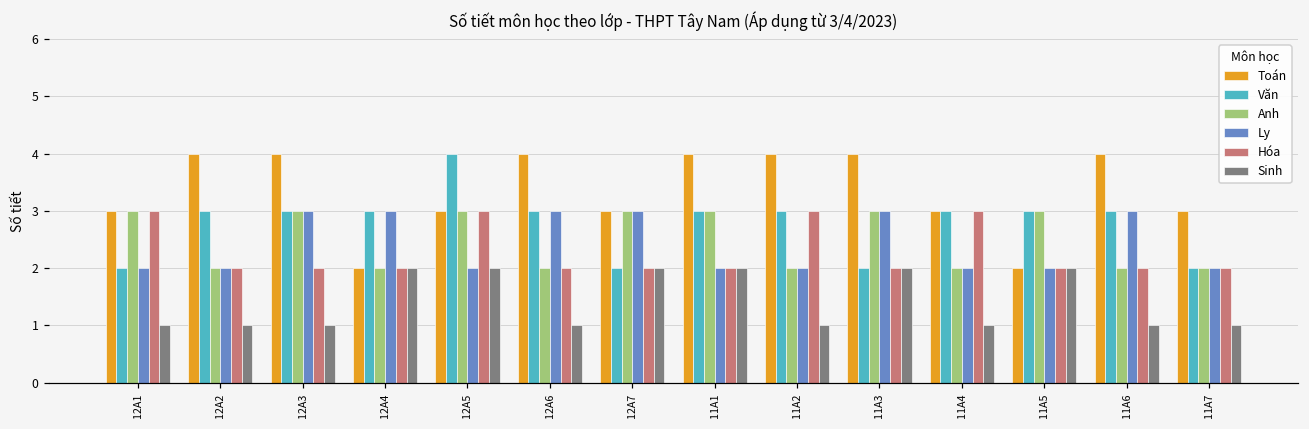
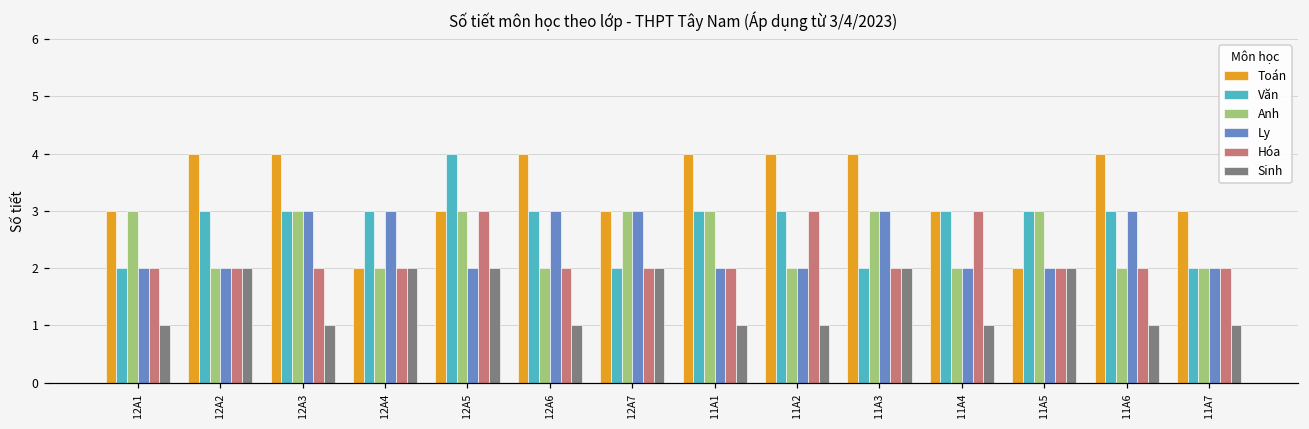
  {
    "Toán": {
      "12A1": 3,
      "12A2": 4,
      "12A3": 4,
      "12A4": 2,
      "12A5": 3,
      "12A6": 4,
      "12A7": 3,
      "11A1": 4,
      "11A2": 4,
      "11A3": 4,
      "11A4": 3,
      "11A5": 2,
      "11A6": 4,
      "11A7": 3
    },
    "Anh": {
      "12A1": 3,
      "12A2": 2,
      "12A3": 3,
      "12A4": 2,
      "12A5": 3,
      "12A6": 2,
      "12A7": 3,
      "11A1": 3,
      "11A2": 2,
      "11A3": 3,
      "11A4": 2,
      "11A5": 3,
      "11A6": 2,
      "11A7": 2
    },
    "Hóa": {
-     "12A1": 3,
+     "12A1": 2,
      "12A2": 2,
      "12A3": 2,
      "12A4": 2,
      "12A5": 3,
      "12A6": 2,
      "12A7": 2,
      "11A1": 2,
      "11A2": 3,
      "11A3": 2,
      "11A4": 3,
      "11A5": 2,
      "11A6": 2,
      "11A7": 2
    },
    "Sinh": {
      "12A1": 1,
-     "12A2": 1,
+     "12A2": 2,
      "12A3": 1,
      "12A4": 2,
      "12A5": 2,
      "12A6": 1,
      "12A7": 2,
-     "11A1": 2,
+     "11A1": 1,
      "11A2": 1,
      "11A3": 2,
      "11A4": 1,
      "11A5": 2,
      "11A6": 1,
      "11A7": 1
    }
  }
